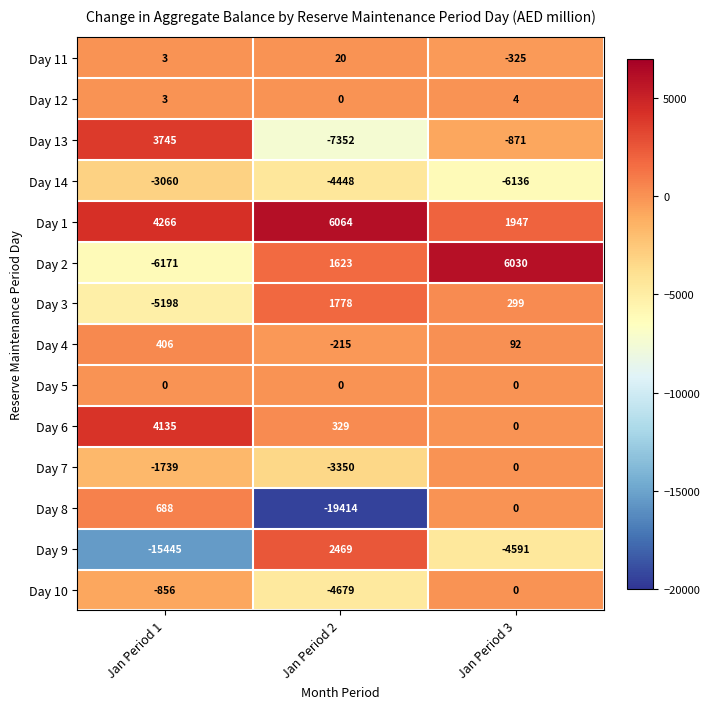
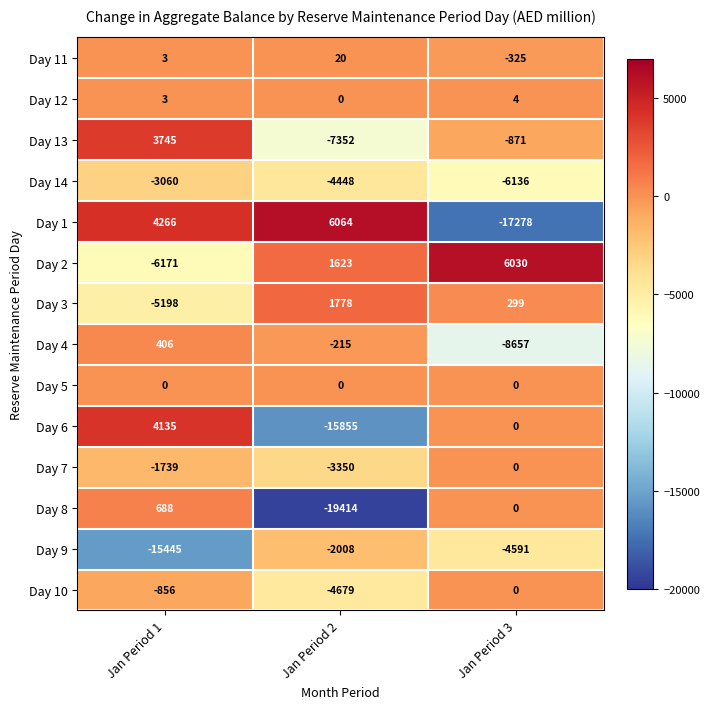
  {
    "Day 11": {
      "Jan Period 1": 3,
      "Jan Period 2": 20,
      "Jan Period 3": -325
    },
    "Day 12": {
      "Jan Period 1": 3,
      "Jan Period 2": 0,
      "Jan Period 3": 4
    },
    "Day 13": {
      "Jan Period 1": 3745,
      "Jan Period 2": -7352,
      "Jan Period 3": -871
    },
    "Day 14": {
      "Jan Period 1": -3060,
      "Jan Period 2": -4448,
      "Jan Period 3": -6136
    },
    "Day 1": {
      "Jan Period 1": 4266,
      "Jan Period 2": 6064,
-     "Jan Period 3": 1947
+     "Jan Period 3": -17278
    },
    "Day 2": {
      "Jan Period 1": -6171,
      "Jan Period 2": 1623,
      "Jan Period 3": 6030
    },
    "Day 3": {
      "Jan Period 1": -5198,
      "Jan Period 2": 1778,
      "Jan Period 3": 299
    },
    "Day 4": {
      "Jan Period 1": 406,
      "Jan Period 2": -215,
-     "Jan Period 3": 92
+     "Jan Period 3": -8657
    },
    "Day 5": {
      "Jan Period 1": 0,
      "Jan Period 2": 0,
      "Jan Period 3": 0
    },
    "Day 6": {
      "Jan Period 1": 4135,
-     "Jan Period 2": 329,
+     "Jan Period 2": -15855,
      "Jan Period 3": 0
    },
    "Day 7": {
      "Jan Period 1": -1739,
      "Jan Period 2": -3350,
      "Jan Period 3": 0
    },
    "Day 8": {
      "Jan Period 1": 688,
      "Jan Period 2": -19414,
      "Jan Period 3": 0
    },
    "Day 9": {
      "Jan Period 1": -15445,
-     "Jan Period 2": 2469,
+     "Jan Period 2": -2008,
      "Jan Period 3": -4591
    },
    "Day 10": {
      "Jan Period 1": -856,
      "Jan Period 2": -4679,
      "Jan Period 3": 0
    }
  }
